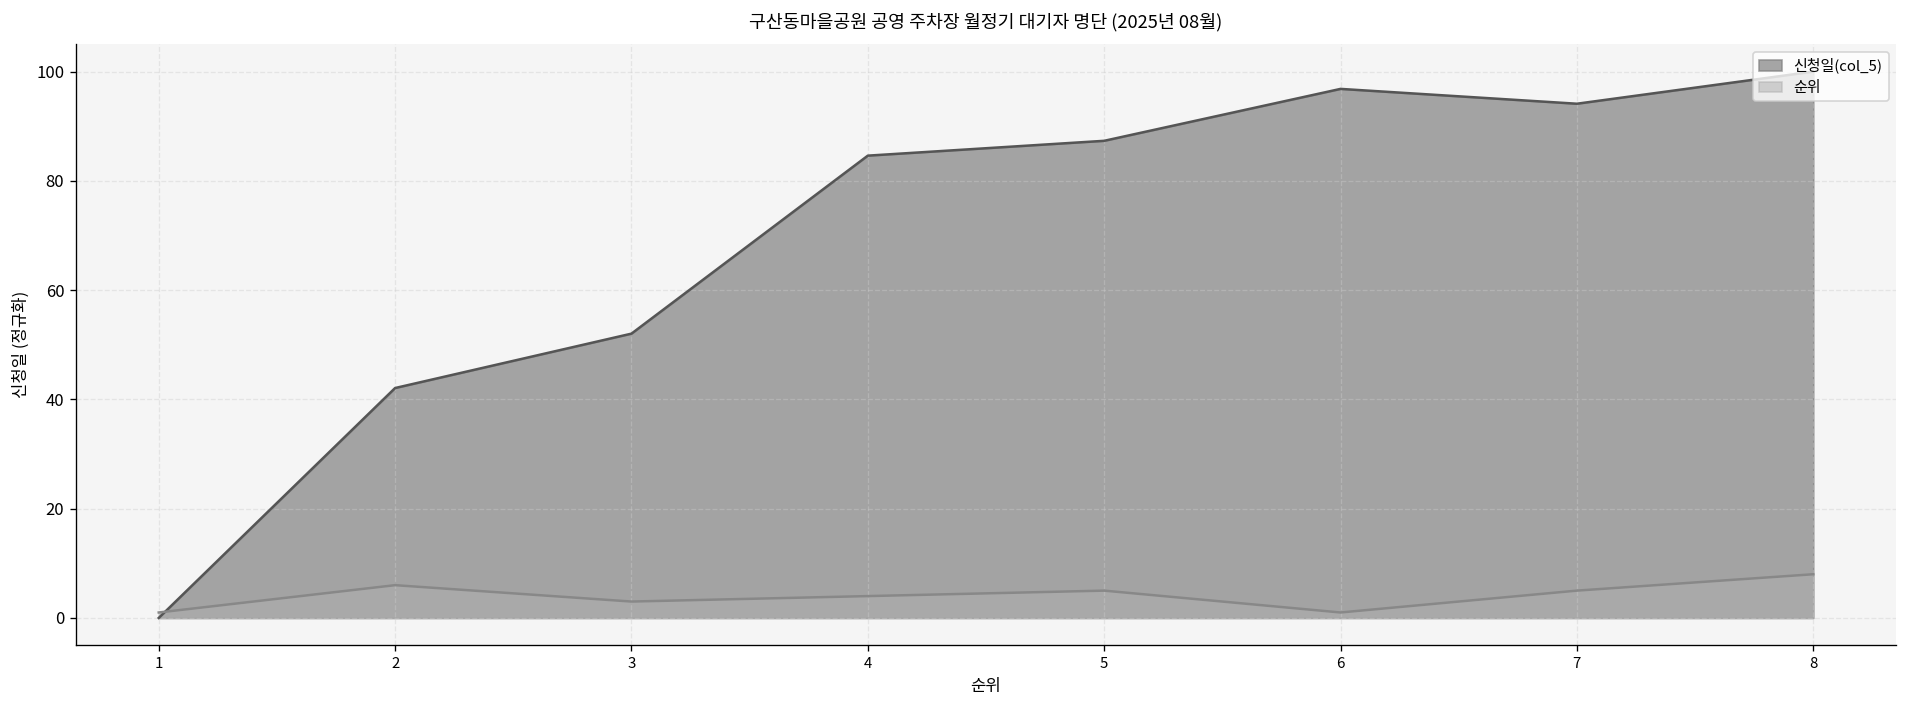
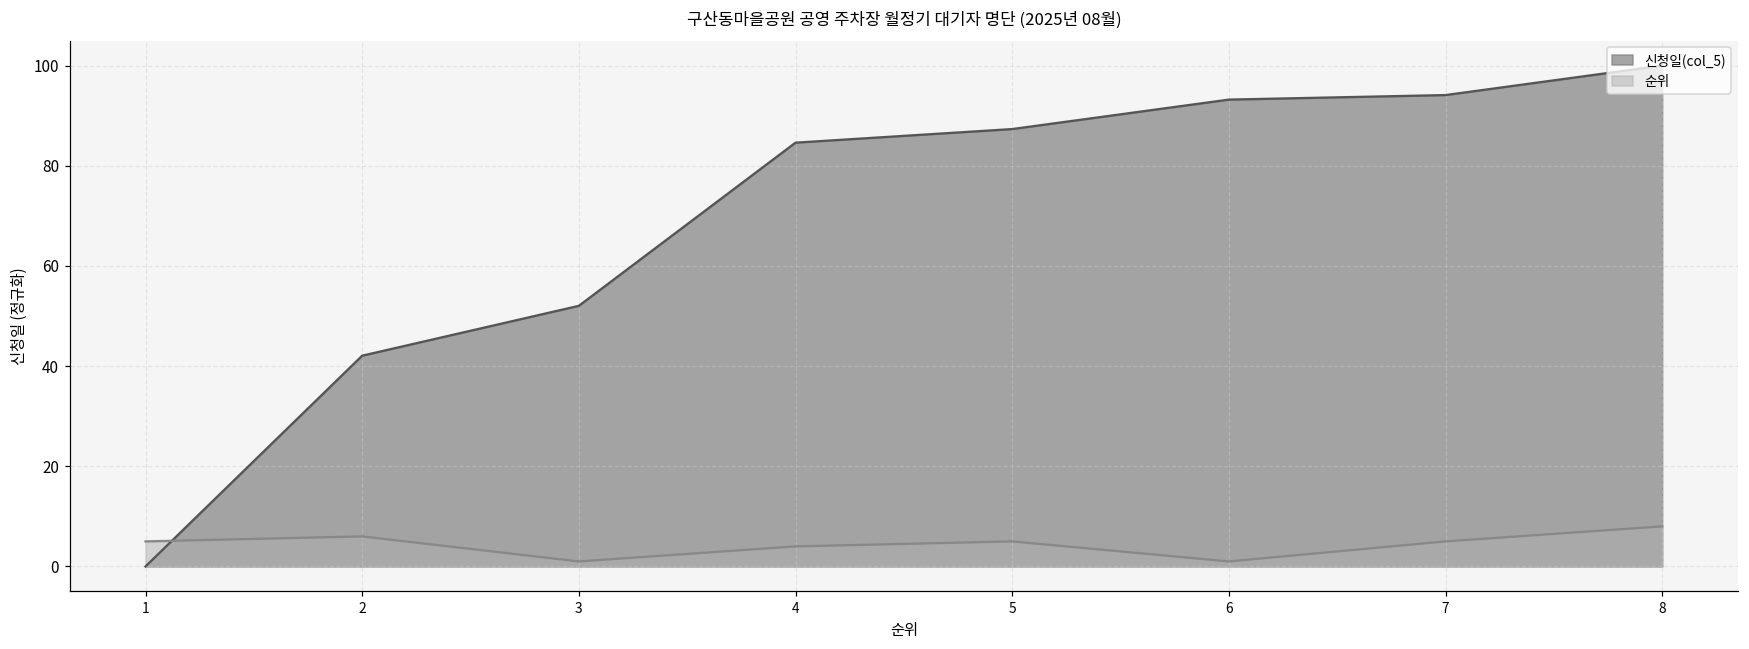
  {
    "신청일(col_5)": {
      "1": 0,
      "2": 42,
      "3": 52,
      "4": 85,
      "5": 87,
-     "6": 97,
+     "6": 93,
      "7": 94
    },
    "순위": {
-     "1": 1,
+     "1": 5,
      "2": 6,
-     "3": 3,
+     "3": 1,
      "4": 4,
      "5": 5,
      "6": 1,
      "7": 5,
      "8": 8
    }
  }
